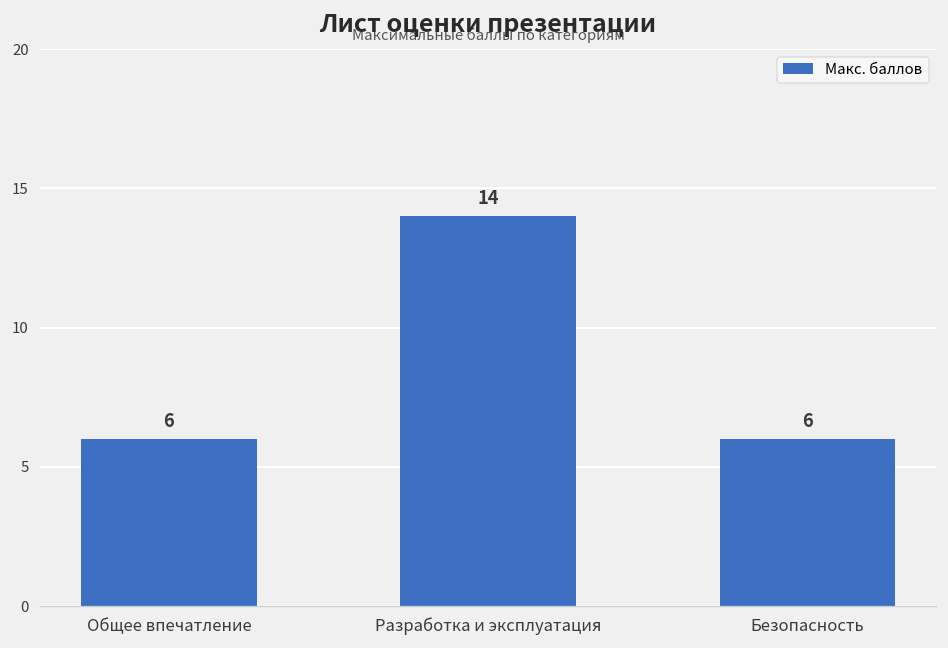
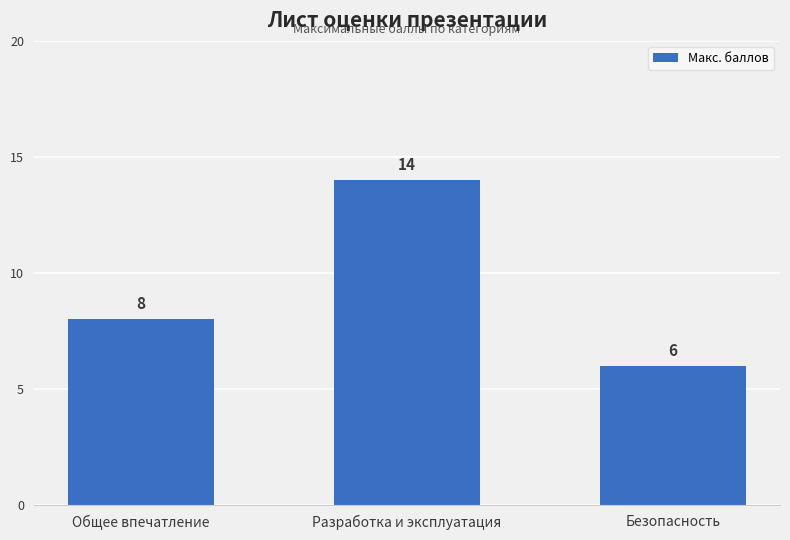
  {
-   "Общее впечатление": 6,
+   "Общее впечатление": 8,
    "Разработка и эксплуатация": 14,
    "Безопасность": 6
  }
